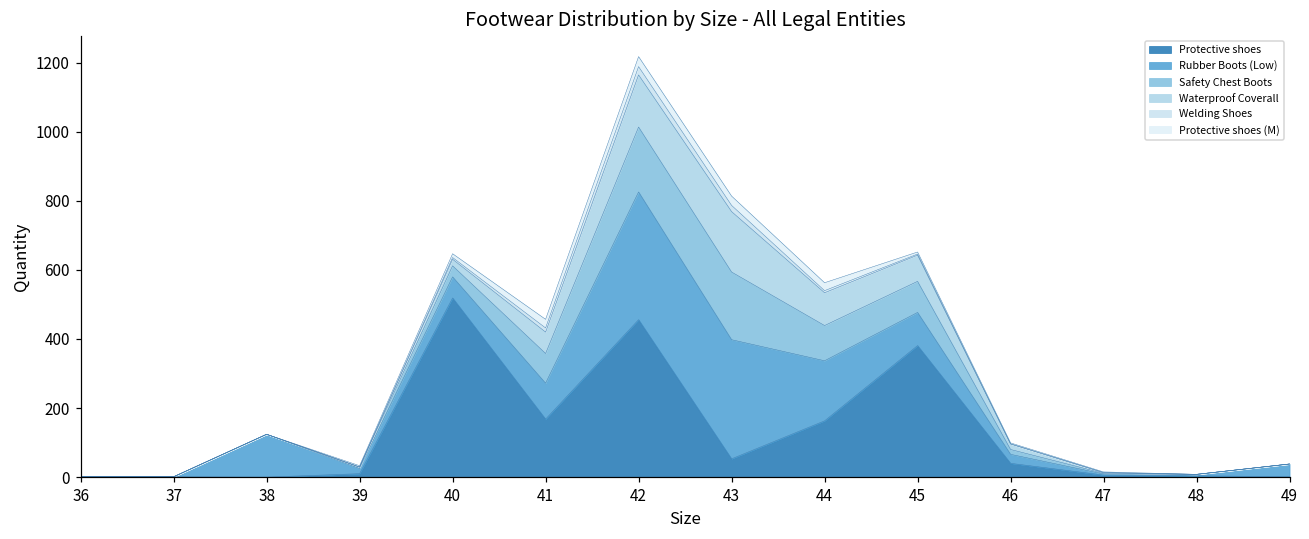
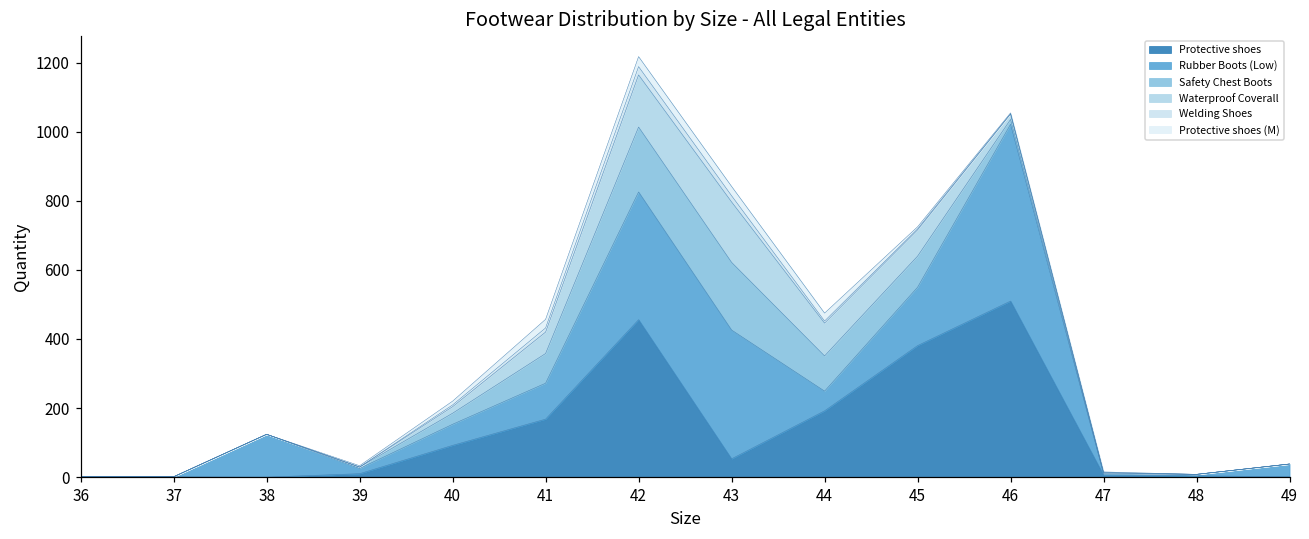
  {
    "Protective shoes": {
      "38": 0,
      "39": 10,
-     "40": 520,
+     "40": 90,
      "41": 170,
      "42": 460,
      "43": 50,
-     "44": 160,
+     "44": 190,
      "45": 380,
-     "46": 40,
+     "46": 510,
      "49": 0
    },
    "Rubber Boots (Low)": {
      "40": 60,
      "41": 100,
      "42": 370,
-     "43": 350,
-     "44": 170,
-     "45": 100,
-     "46": 30
+     "43": 370,
+     "44": 60,
+     "45": 170,
+     "46": 510
    }
  }
